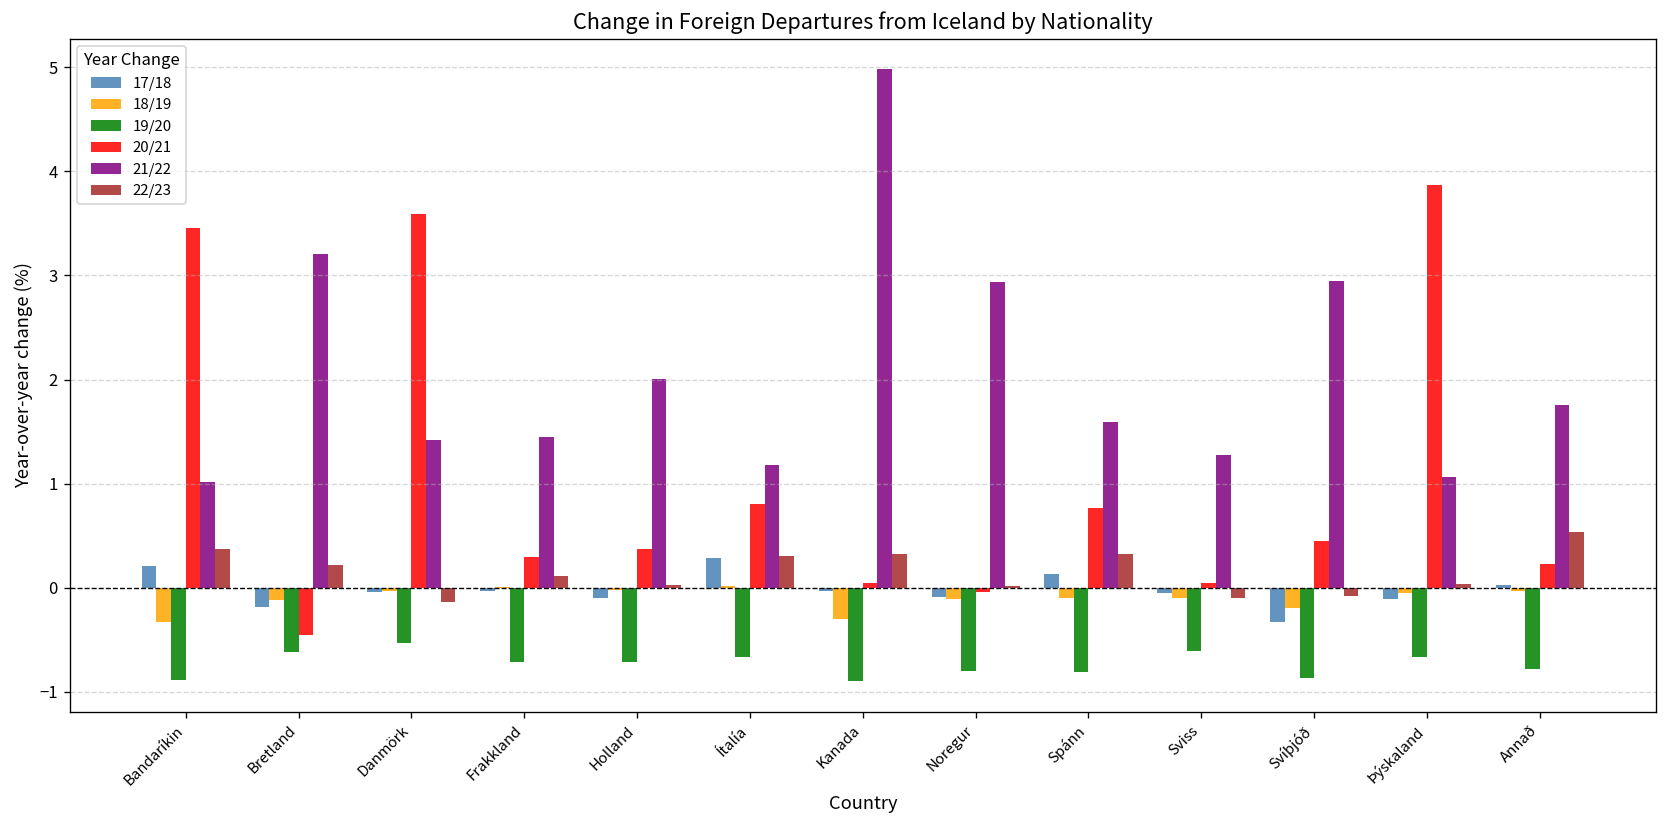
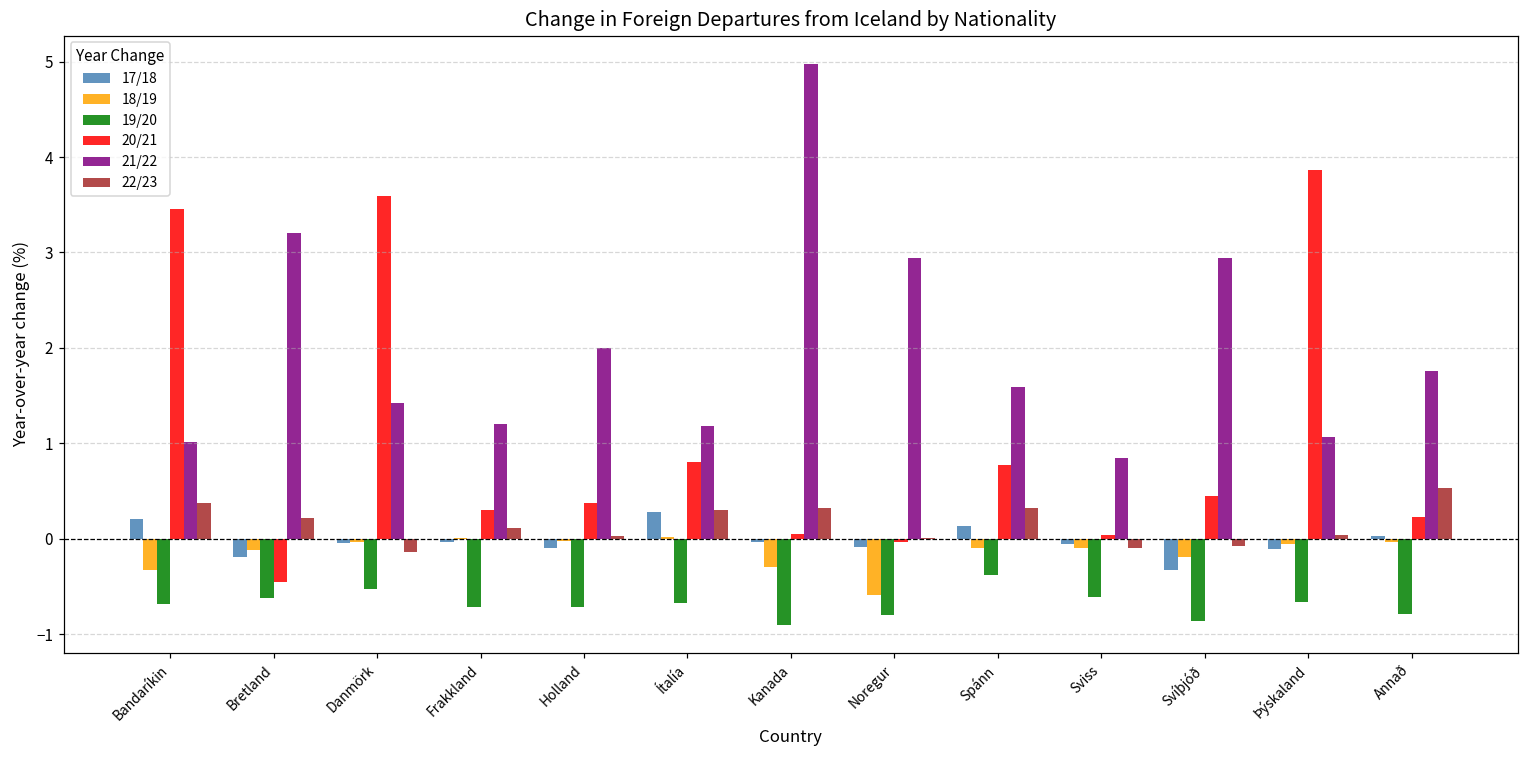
  {
    "17/18": {
      "Bandaríkin": 0.2,
      "Bretland": -0.2,
      "Danmörk": 0.0,
      "Frakkland": 0.0,
      "Holland": -0.1,
      "Ítalía": 0.3,
      "Kanada": 0.0,
      "Noregur": -0.1,
      "Spánn": 0.1,
      "Sviss": -0.1,
      "Svíþjóð": -0.3,
      "Þýskaland": -0.1
    },
    "18/19": {
      "Bandaríkin": -0.3,
      "Bretland": -0.1,
      "Danmörk": 0.0,
      "Kanada": -0.3,
-     "Noregur": -0.1,
+     "Noregur": -0.6,
      "Spánn": -0.1,
      "Sviss": -0.1,
      "Svíþjóð": -0.2,
      "Þýskaland": -0.1,
      "Annað": 0.0
    },
    "19/20": {
-     "Bandaríkin": -0.9,
+     "Bandaríkin": -0.7,
      "Bretland": -0.6,
      "Danmörk": -0.5,
      "Frakkland": -0.7,
      "Holland": -0.7,
      "Ítalía": -0.7,
      "Kanada": -0.9,
      "Noregur": -0.8,
-     "Spánn": -0.8,
+     "Spánn": -0.4,
      "Sviss": -0.6,
      "Svíþjóð": -0.9,
      "Þýskaland": -0.7,
      "Annað": -0.8
    },
    "20/21": {
      "Bandaríkin": 3.5,
      "Bretland": -0.5,
      "Danmörk": 3.6,
      "Frakkland": 0.3,
      "Holland": 0.4,
      "Ítalía": 0.8,
      "Kanada": 0.0,
      "Noregur": 0.0,
      "Spánn": 0.8,
      "Sviss": 0.0,
      "Svíþjóð": 0.4,
      "Þýskaland": 3.9,
      "Annað": 0.2
    },
    "21/22": {
      "Bandaríkin": 1.0,
      "Bretland": 3.2,
      "Danmörk": 1.4,
-     "Frakkland": 1.4,
+     "Frakkland": 1.2,
      "Holland": 2.0,
      "Ítalía": 1.2,
      "Kanada": 5.0,
      "Noregur": 2.9,
      "Spánn": 1.6,
-     "Sviss": 1.3,
+     "Sviss": 0.8,
      "Svíþjóð": 2.9,
      "Þýskaland": 1.1,
      "Annað": 1.8
    },
    "22/23": {
      "Bandaríkin": 0.4,
      "Bretland": 0.2,
      "Danmörk": -0.1,
      "Frakkland": 0.1,
      "Ítalía": 0.3,
      "Kanada": 0.3,
      "Spánn": 0.3,
      "Sviss": -0.1,
      "Svíþjóð": -0.1,
      "Þýskaland": 0.0,
      "Annað": 0.5
    }
  }
